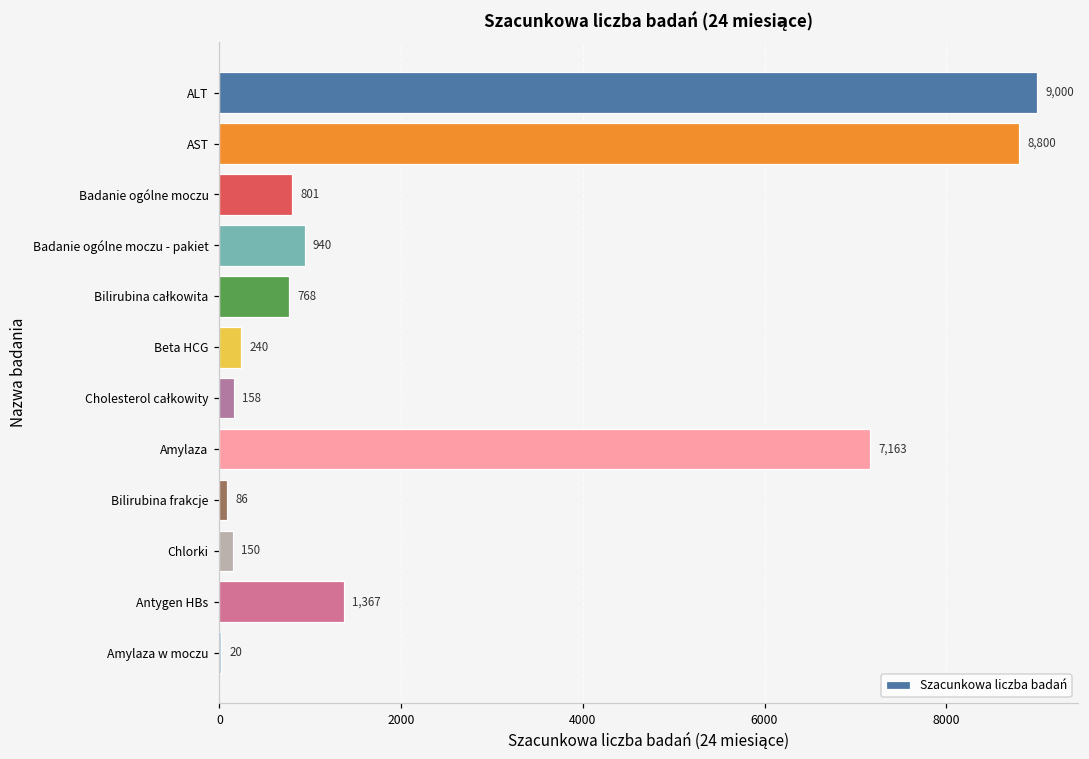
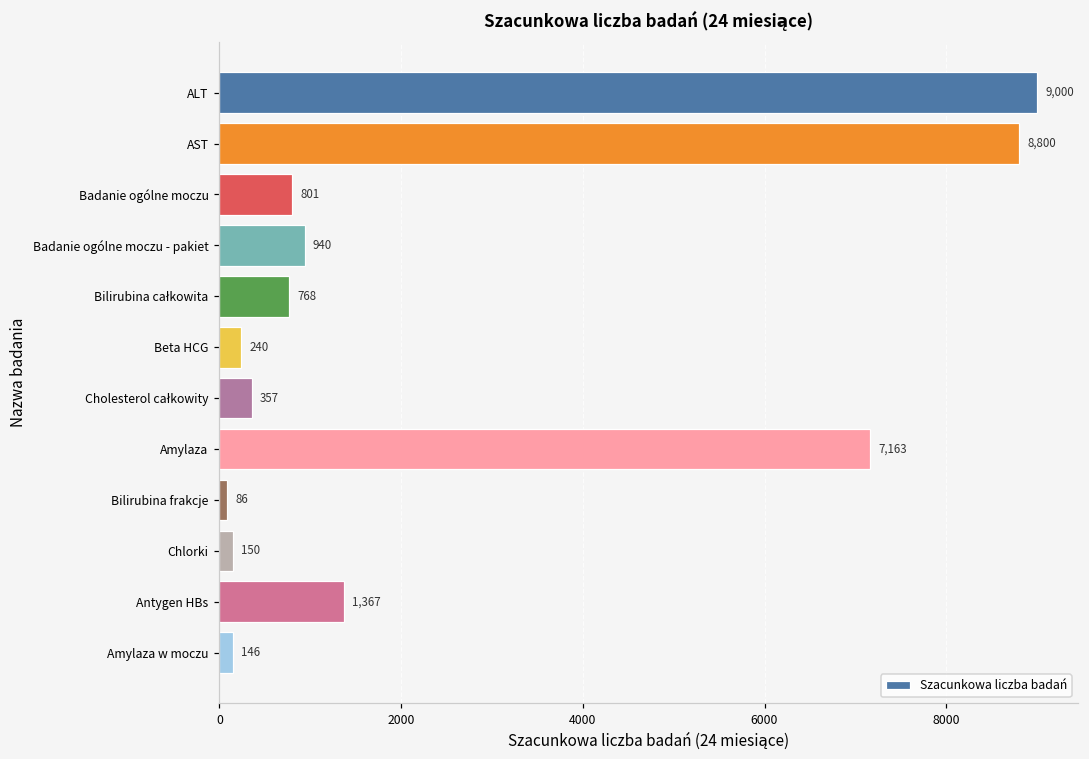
  {
    "ALT": "9,000",
    "AST": "8,800",
    "Badanie ogólne moczu": "801",
    "Badanie ogólne moczu - pakiet": "940",
    "Bilirubina całkowita": "768",
    "Beta HCG": "240",
-   "Cholesterol całkowity": "158",
+   "Cholesterol całkowity": "357",
    "Amylaza": "7,163",
    "Bilirubina frakcje": "86",
    "Chlorki": "150",
    "Antygen HBs": "1,367",
-   "Amylaza w moczu": "20"
+   "Amylaza w moczu": "146"
  }
